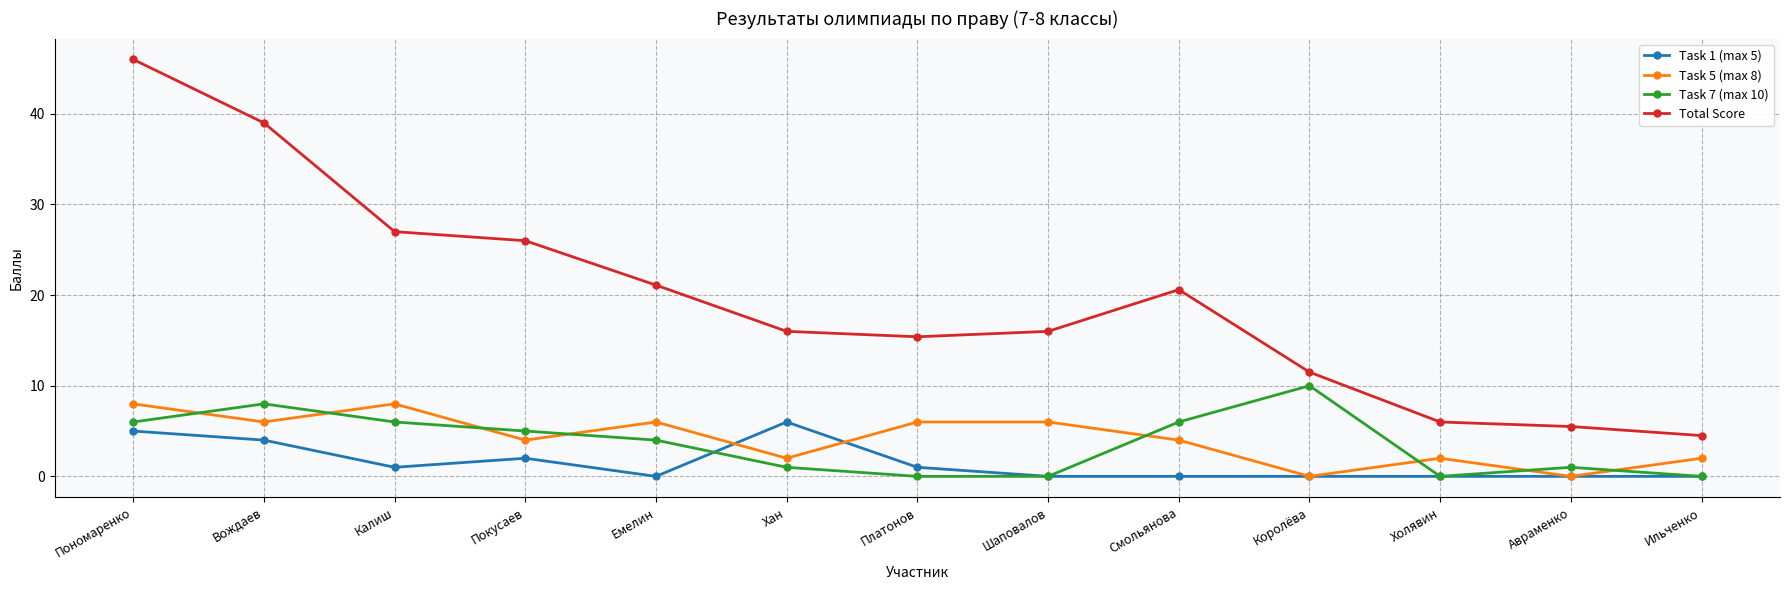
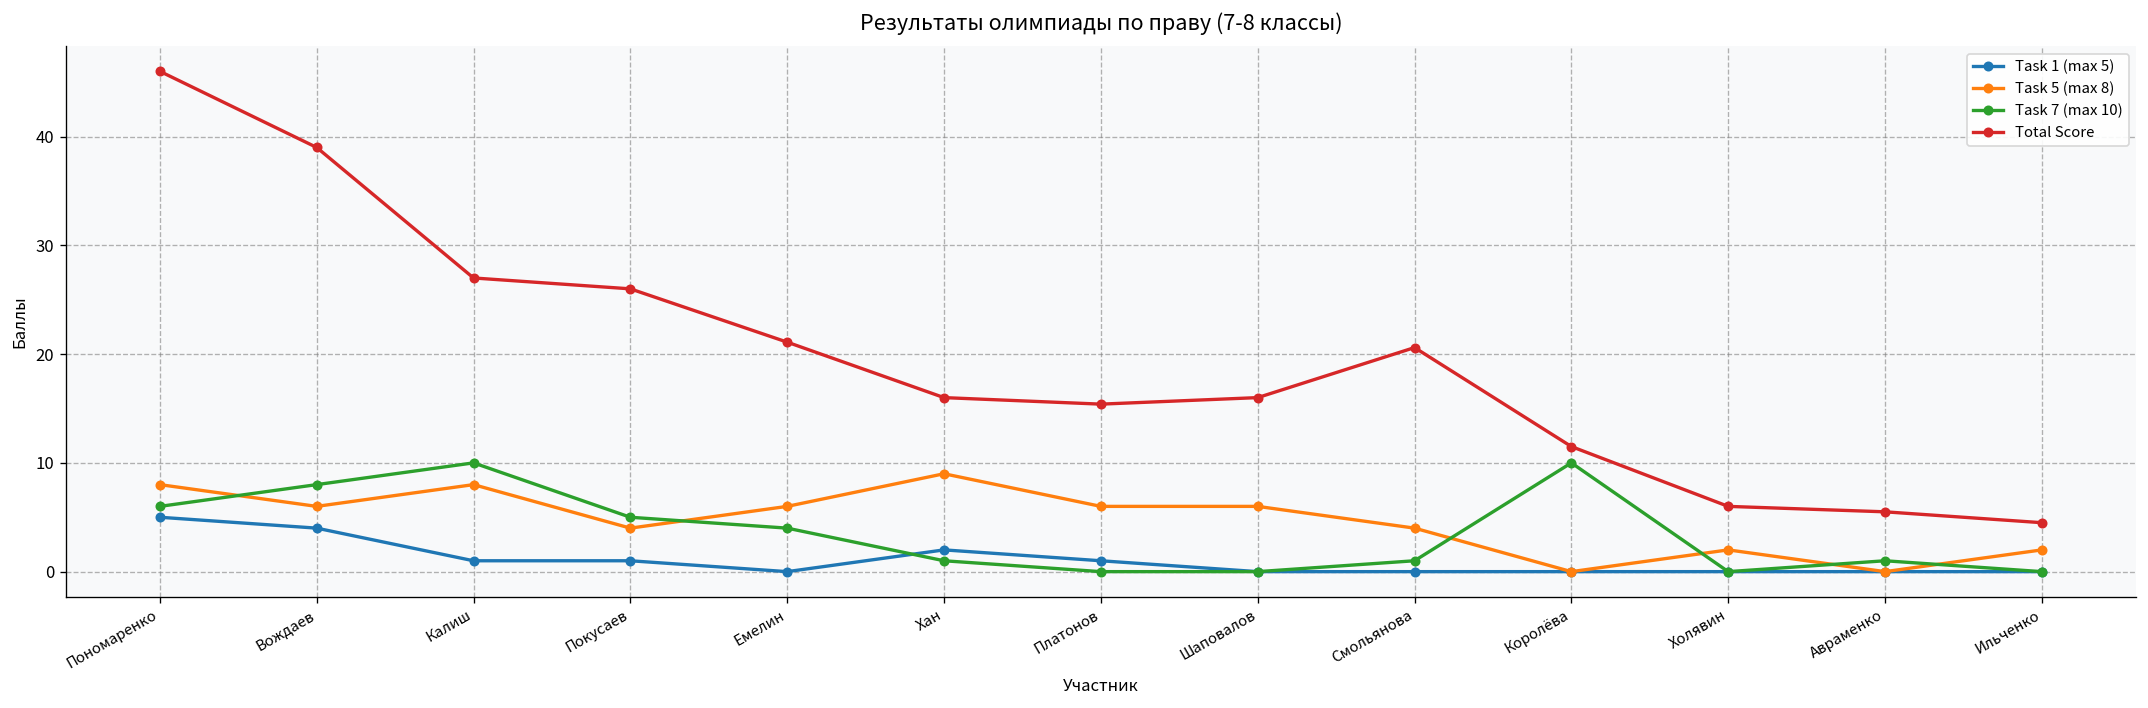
  {
    "Task 1 (max 5)": {
      "Пономаренко": 5,
      "Вождаев": 4,
      "Калиш": 1,
-     "Покусаев": 2,
+     "Покусаев": 1,
      "Емелин": 0,
-     "Хан": 6,
+     "Хан": 2,
      "Платонов": 1,
      "Смольянова": 0
    },
    "Task 5 (max 8)": {
      "Пономаренко": 8,
      "Вождаев": 6,
      "Калиш": 8,
      "Покусаев": 4,
      "Емелин": 6,
-     "Хан": 2,
+     "Хан": 9,
      "Платонов": 6,
      "Шаповалов": 6,
      "Смольянова": 4,
      "Холявин": 2,
      "Ильченко": 2
    },
    "Task 7 (max 10)": {
      "Пономаренко": 6,
      "Вождаев": 8,
-     "Калиш": 6,
+     "Калиш": 10,
      "Покусаев": 5,
      "Емелин": 4,
      "Хан": 1,
      "Платонов": 0,
-     "Смольянова": 6,
+     "Смольянова": 1,
      "Королёва": 10,
      "Авраменко": 1
    },
    "Total Score": {
      "Пономаренко": 46,
      "Вождаев": 39,
      "Калиш": 27,
      "Покусаев": 26,
      "Емелин": 21,
      "Хан": 16,
      "Платонов": 15,
      "Шаповалов": 16,
      "Смольянова": 21,
      "Королёва": 12,
      "Холявин": 6,
      "Авраменко": 6,
      "Ильченко": 5
    }
  }
